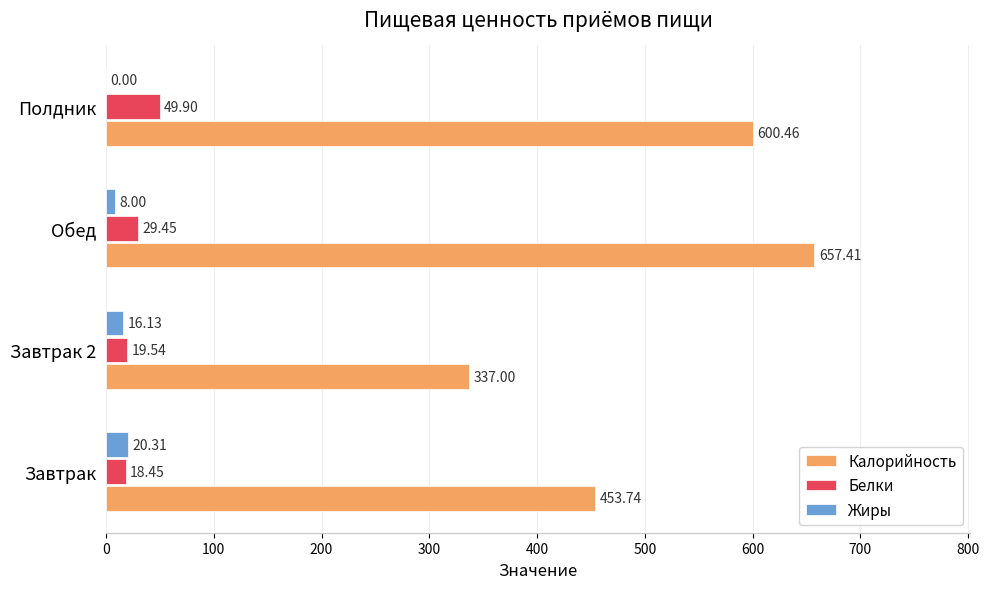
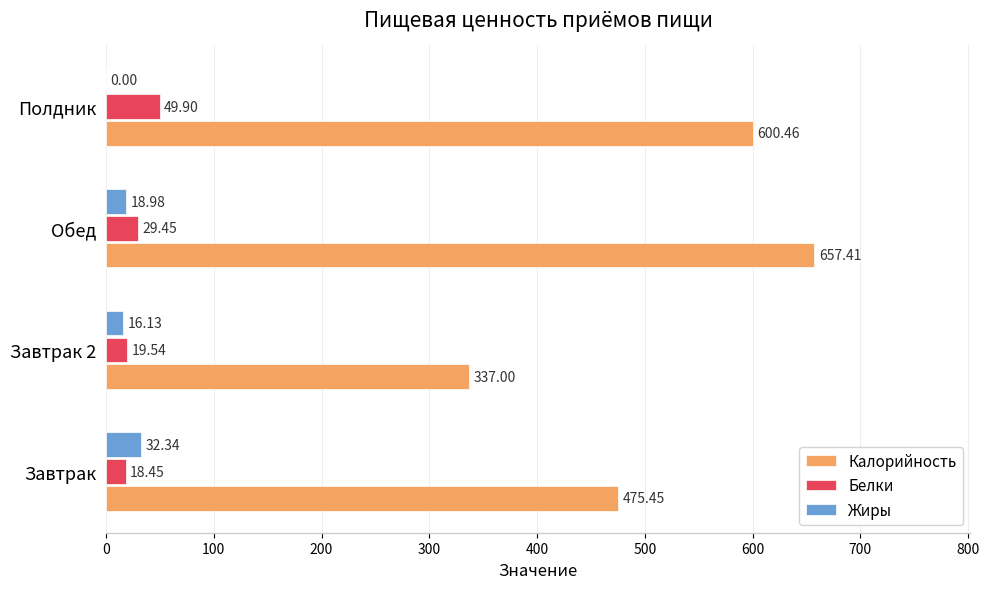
  {
    "Калорийность": {
      "Полдник": 600.46,
      "Обед": 657.41,
      "Завтрак 2": 337.00,
-     "Завтрак": 453.74
+     "Завтрак": 475.45
    },
    "Белки": {
      "Полдник": 49.90,
      "Обед": 29.45,
      "Завтрак 2": 19.54,
      "Завтрак": 18.45
    },
    "Жиры": {
      "Полдник": 0.00,
-     "Обед": 8.00,
+     "Обед": 18.98,
      "Завтрак 2": 16.13,
-     "Завтрак": 20.31
+     "Завтрак": 32.34
    }
  }
